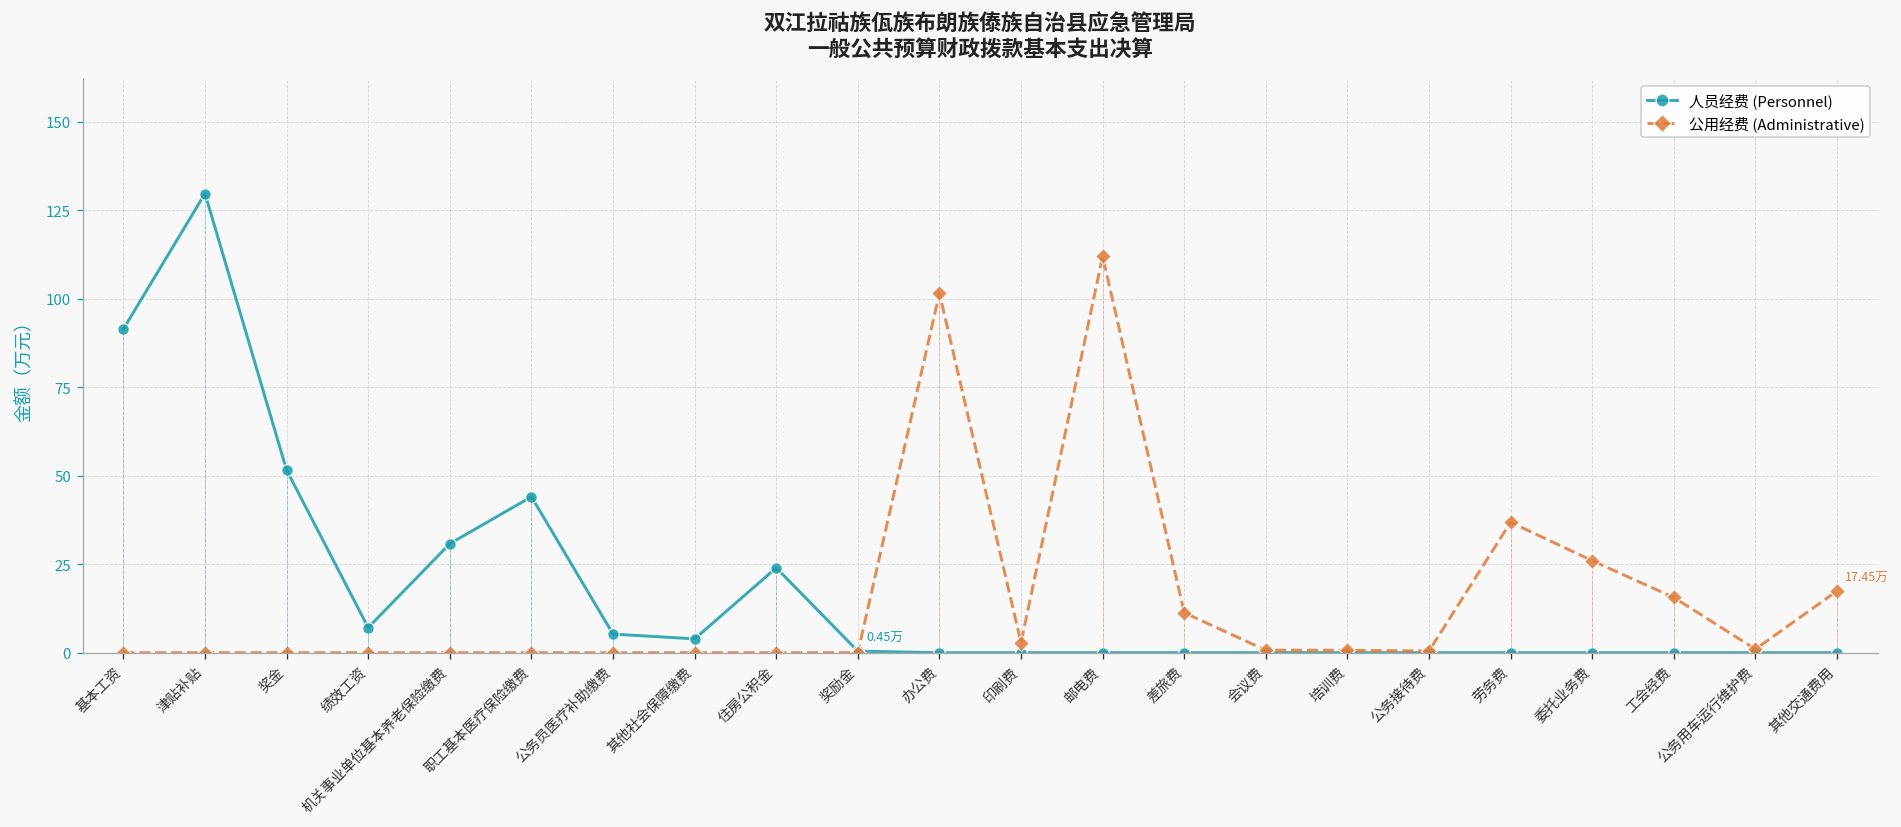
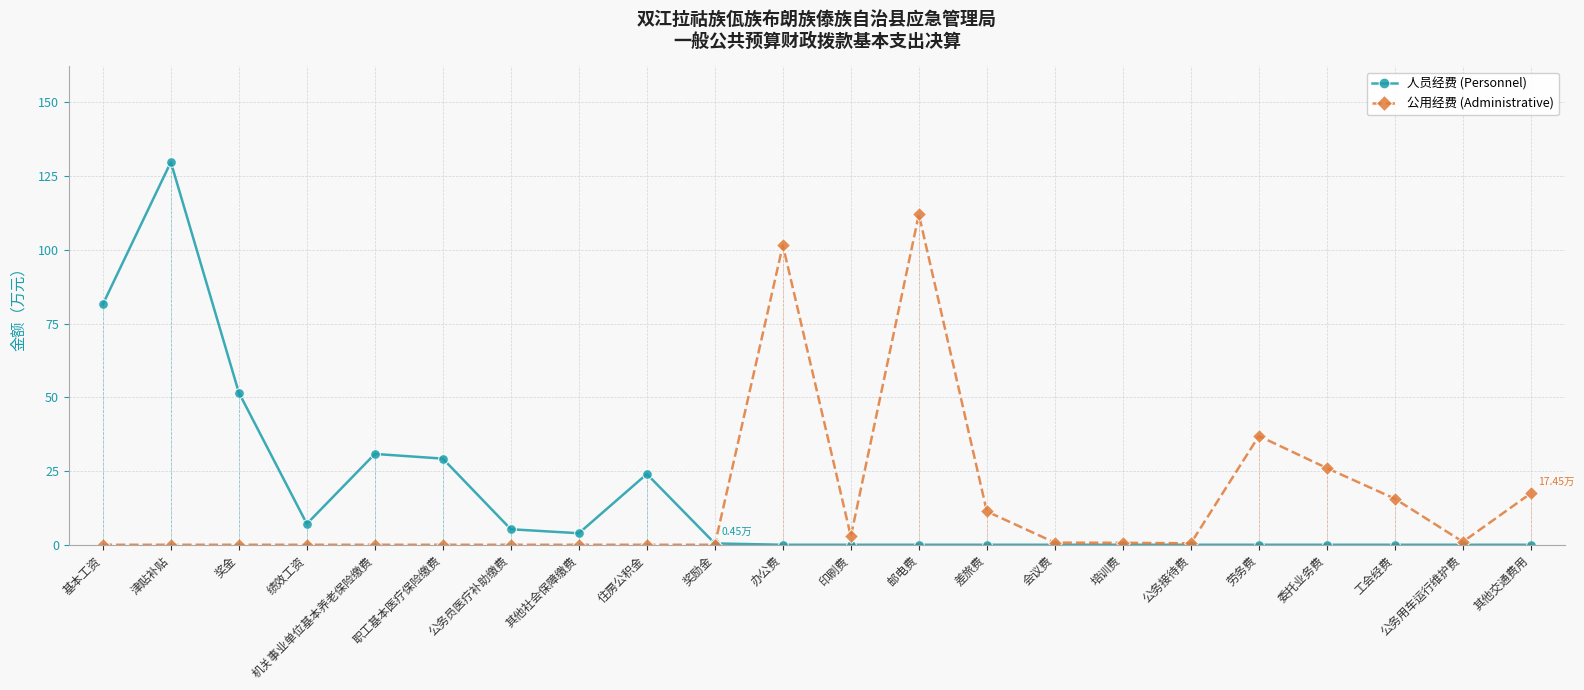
  {
    "人员经费 (Personnel)": {
-     "基本工资": "91",
+     "基本工资": "82",
      "津贴补贴": "130",
      "奖金": "52",
      "绩效工资": "7",
      "机关事业单位基本养老保险缴费": "31",
-     "职工基本医疗保险缴费": "44",
+     "职工基本医疗保险缴费": "29",
      "公务员医疗补助缴费": "5",
      "其他社会保障缴费": "4",
      "住房公积金": "24",
      "办公费": "0",
      "印刷费": "0",
      "邮电费": "0",
      "差旅费": "0",
      "劳务费": "0",
      "委托业务费": "0",
      "工会经费": "0",
      "公务用车运行维护费": "0",
      "其他交通费用": "0"
    },
    "公用经费 (Administrative)": {
      "其他交通费用": "17.45万"
    }
  }
